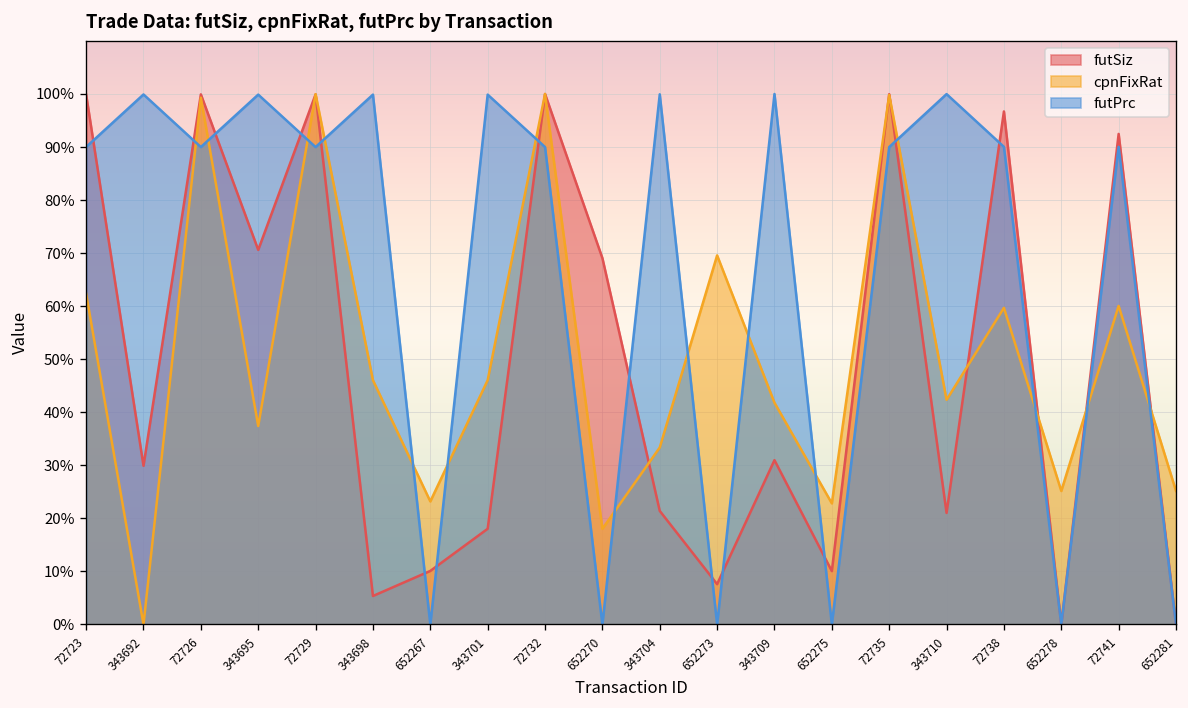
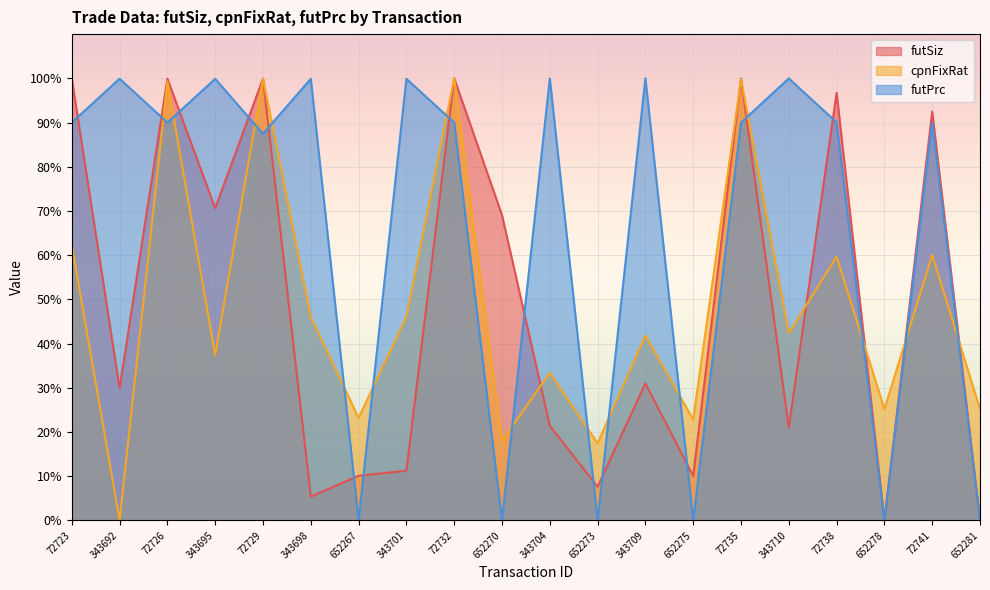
  {
    "futSiz": {
      "72723": "100%",
      "343692": "30%",
      "72726": "100%",
      "343695": "71%",
      "343698": "5%",
      "652267": "10%",
-     "343701": "18%",
+     "343701": "11%",
      "652270": "69%",
      "343704": "21%",
      "652273": "8%",
      "343709": "31%",
      "652275": "10%",
      "343710": "21%",
      "72738": "97%",
      "72741": "92%"
    },
    "cpnFixRat": {
      "72723": "62%",
      "343692": "0%",
      "72726": "99%",
      "343695": "37%",
      "343698": "46%",
      "652267": "23%",
      "343701": "46%",
      "652270": "18%",
      "343704": "33%",
-     "652273": "70%",
+     "652273": "17%",
      "343709": "42%",
      "652275": "23%",
      "343710": "42%",
      "72738": "60%",
      "652278": "25%",
      "72741": "60%",
      "652281": "25%"
    },
    "futPrc": {
      "72723": "90%",
      "343692": "100%",
      "72726": "90%",
      "343695": "100%",
-     "72729": "90%",
+     "72729": "87%",
      "343698": "100%",
      "652267": "0%",
      "343701": "100%",
      "72732": "90%",
      "652270": "0%",
      "343704": "100%",
      "652273": "0%",
      "343709": "100%",
      "652275": "0%",
      "72735": "90%",
      "343710": "100%",
      "72738": "90%",
      "72741": "90%"
    }
  }
